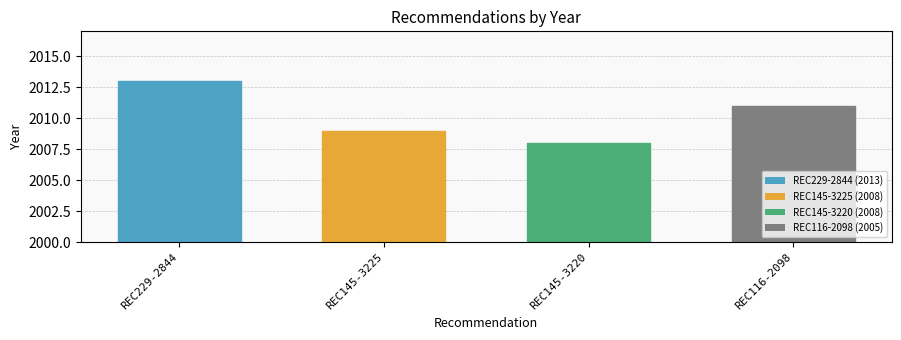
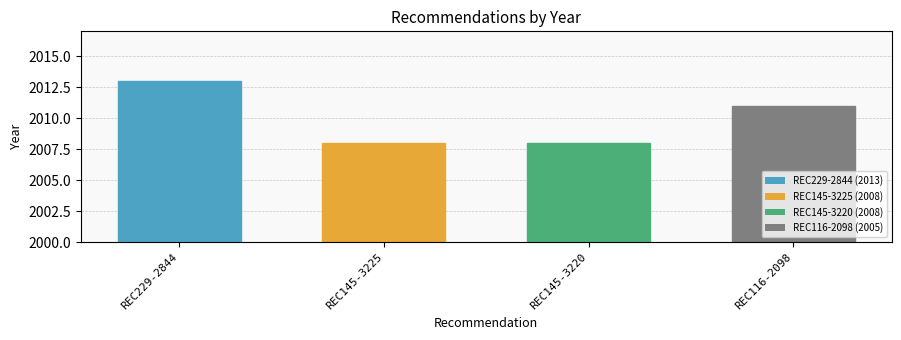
  {
    "REC229-2844": 2013,
-   "REC145-3225": 2009,
+   "REC145-3225": 2008,
    "REC145-3220": 2008,
    "REC116-2098": 2011
  }
